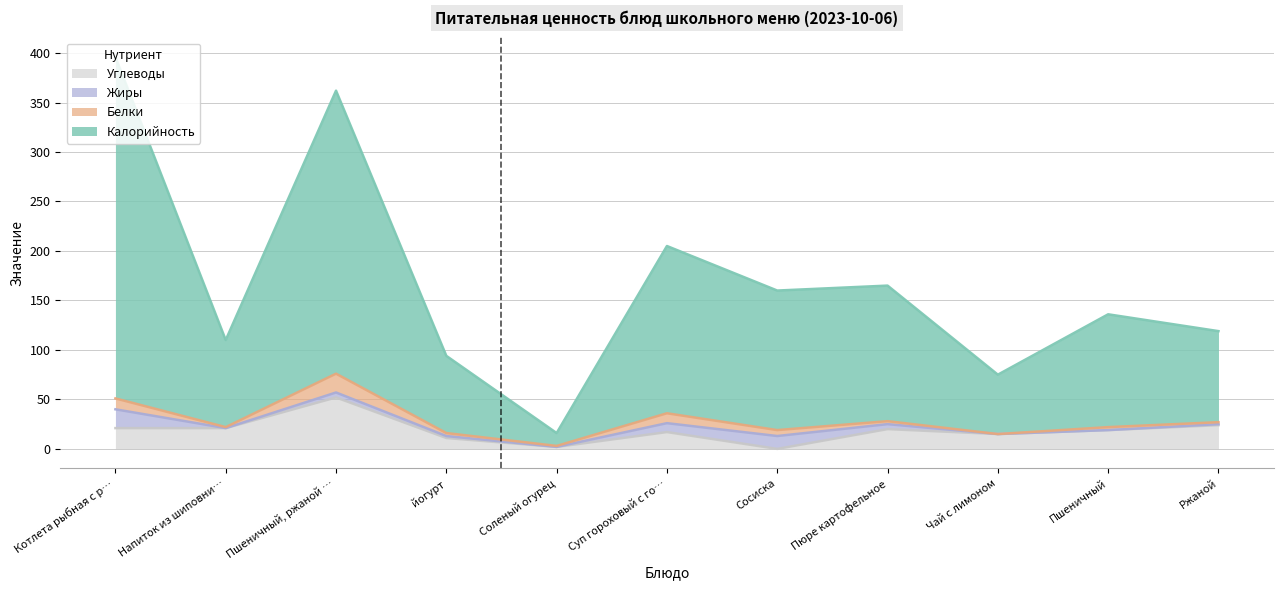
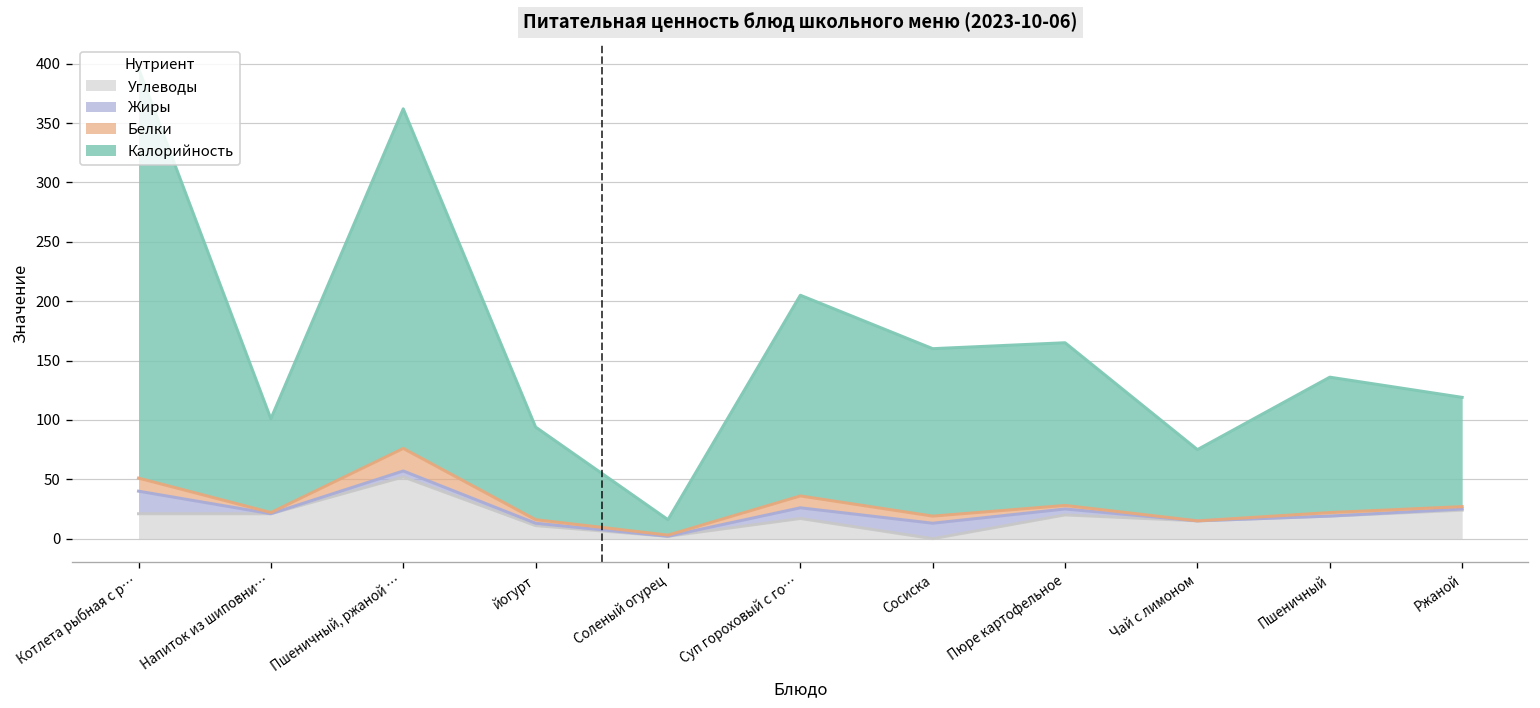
  {
    "Белки": {
      "Котлета рыбная с р…": 10,
      "Пшеничный, ржаной …": 20,
      "йогурт": 0,
      "Суп гороховый с го…": 10,
      "Сосиска": 10,
      "Пюре картофельное": 0,
      "Пшеничный": 0
    },
    "Калорийность": {
-     "Напиток из шиповни…": 90,
+     "Напиток из шиповни…": 80,
      "Пшеничный, ржаной …": 290,
      "йогурт": 80,
      "Соленый огурец": 10,
      "Суп гороховый с го…": 170,
      "Сосиска": 140,
      "Пюре картофельное": 140,
      "Чай с лимоном": 60,
      "Пшеничный": 110,
      "Ржаной": 90
    }
  }
